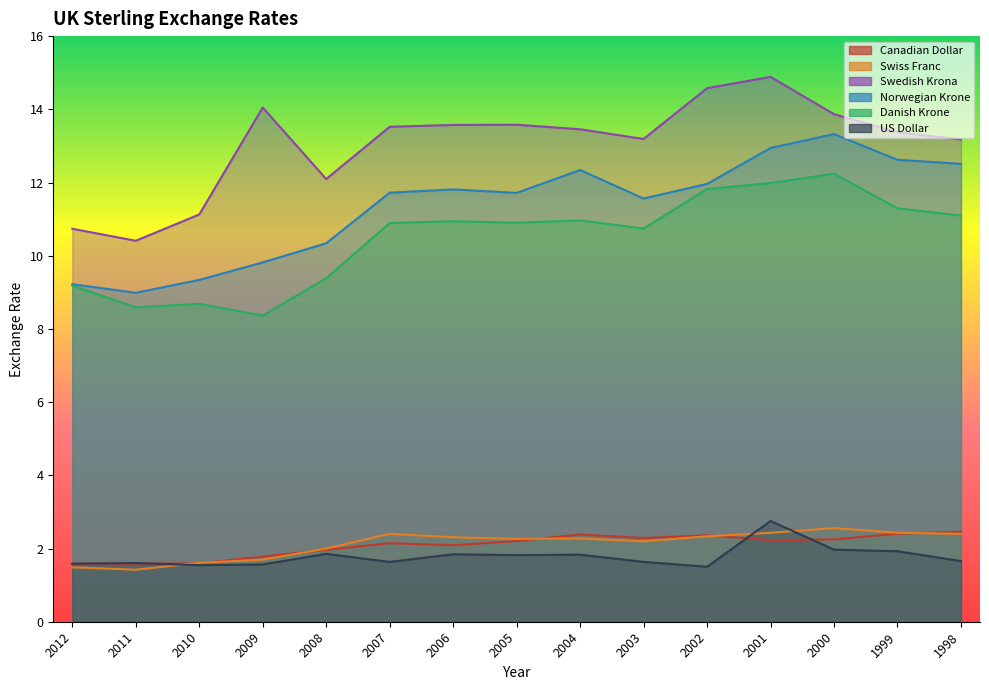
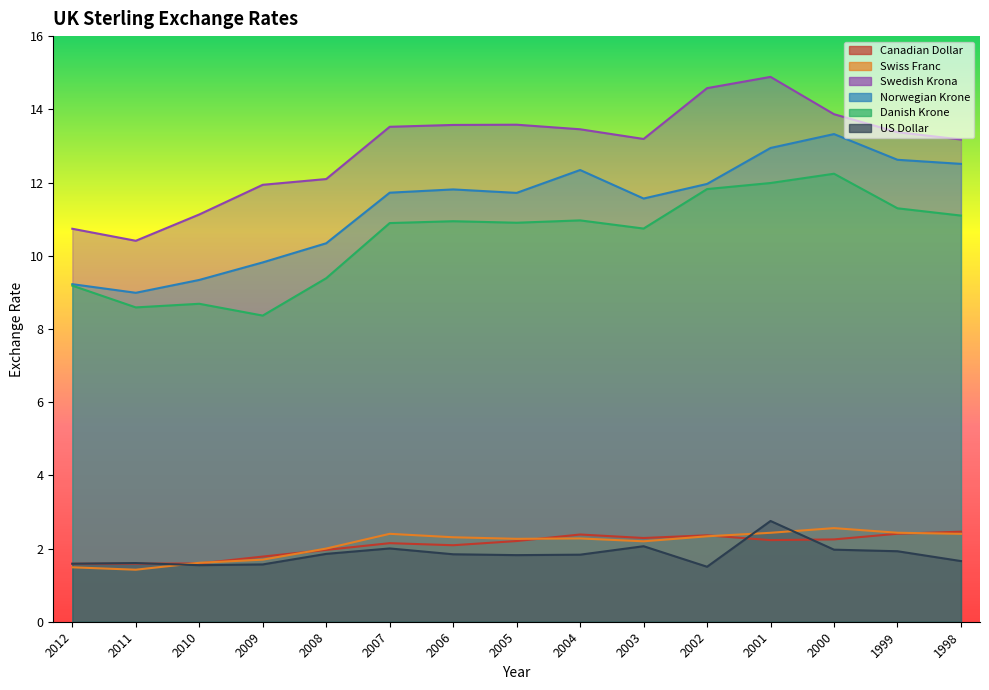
  {
    "Swedish Krona": {
      "2012": 10.7,
      "2011": 10.4,
      "2010": 11.1,
-     "2009": 14.0,
+     "2009": 11.9,
      "2008": 12.1,
      "2007": 13.5,
      "2006": 13.6,
      "2005": 13.6,
      "2004": 13.5,
      "2003": 13.2,
      "2002": 14.6,
      "2001": 14.9,
      "2000": 13.9,
      "1998": 13.2
    },
    "US Dollar": {
      "2009": 1.6,
      "2008": 1.9,
-     "2007": 1.6,
+     "2007": 2.0,
      "2006": 1.8,
      "2005": 1.8,
      "2004": 1.8,
-     "2003": 1.6,
+     "2003": 2.1,
      "2002": 1.5,
      "2001": 2.8,
      "2000": 2.0,
      "1999": 1.9,
      "1998": 1.7
    }
  }
